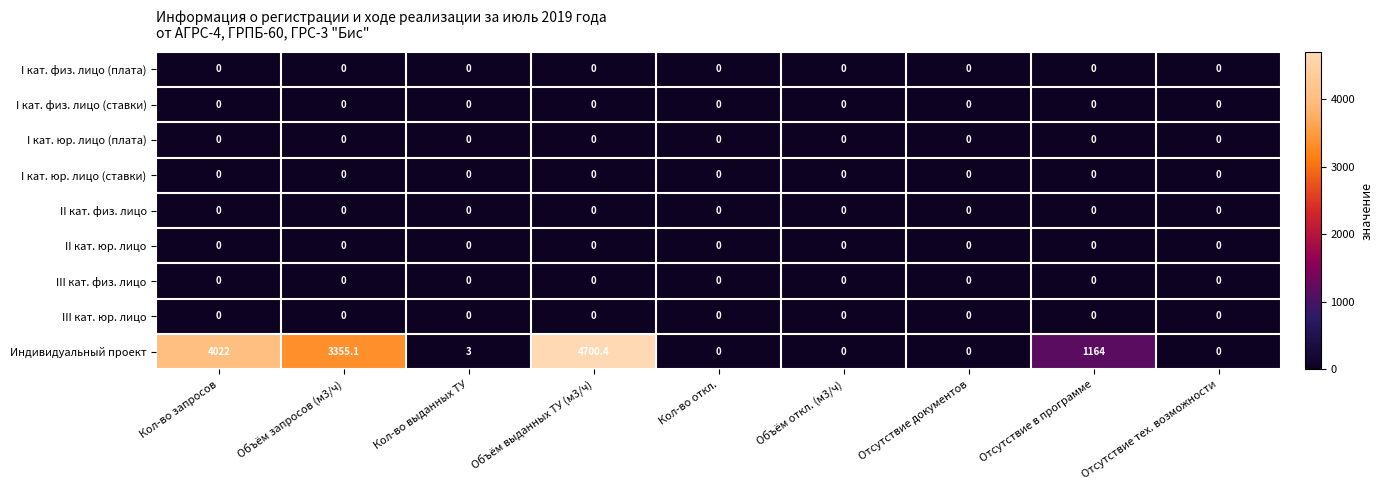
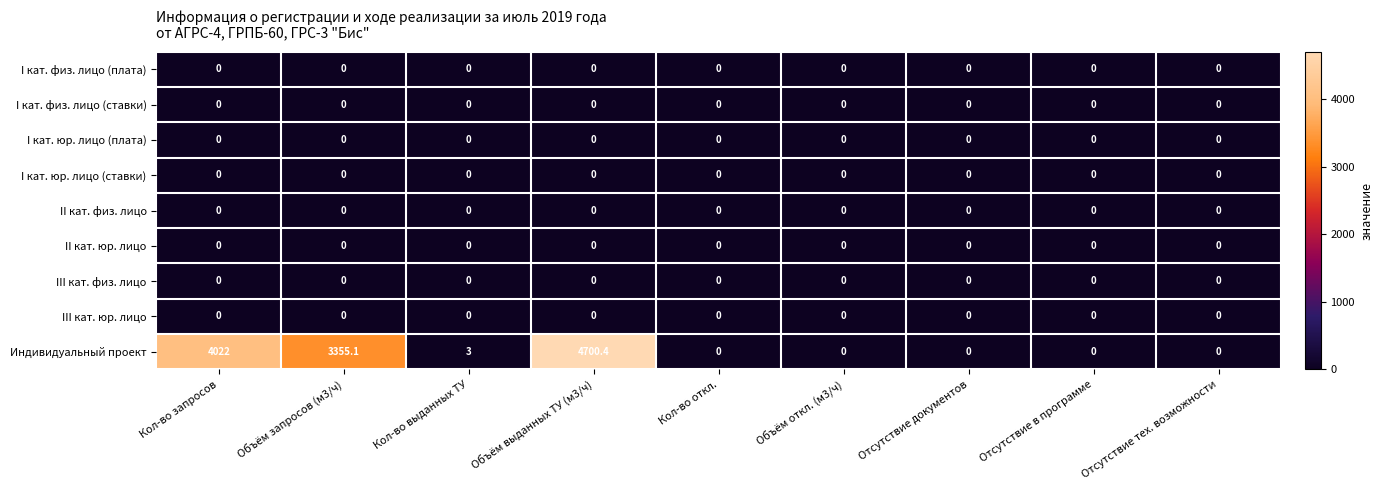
  {
    "I кат. физ. лицо (плата)": {
      "Кол-во запросов": 0,
      "Объём запросов (м3/ч)": 0,
      "Кол-во выданных ТУ": 0,
      "Объём выданных ТУ (м3/ч)": 0,
      "Кол-во откл.": 0,
      "Объём откл. (м3/ч)": 0,
      "Отсутствие документов": 0,
      "Отсутствие в программе": 0,
      "Отсутствие тех. возможности": 0
    },
    "I кат. физ. лицо (ставки)": {
      "Кол-во запросов": 0,
      "Объём запросов (м3/ч)": 0,
      "Кол-во выданных ТУ": 0,
      "Объём выданных ТУ (м3/ч)": 0,
      "Кол-во откл.": 0,
      "Объём откл. (м3/ч)": 0,
      "Отсутствие документов": 0,
      "Отсутствие в программе": 0,
      "Отсутствие тех. возможности": 0
    },
    "I кат. юр. лицо (плата)": {
      "Кол-во запросов": 0,
      "Объём запросов (м3/ч)": 0,
      "Кол-во выданных ТУ": 0,
      "Объём выданных ТУ (м3/ч)": 0,
      "Кол-во откл.": 0,
      "Объём откл. (м3/ч)": 0,
      "Отсутствие документов": 0,
      "Отсутствие в программе": 0,
      "Отсутствие тех. возможности": 0
    },
    "I кат. юр. лицо (ставки)": {
      "Кол-во запросов": 0,
      "Объём запросов (м3/ч)": 0,
      "Кол-во выданных ТУ": 0,
      "Объём выданных ТУ (м3/ч)": 0,
      "Кол-во откл.": 0,
      "Объём откл. (м3/ч)": 0,
      "Отсутствие документов": 0,
      "Отсутствие в программе": 0,
      "Отсутствие тех. возможности": 0
    },
    "II кат. физ. лицо": {
      "Кол-во запросов": 0,
      "Объём запросов (м3/ч)": 0,
      "Кол-во выданных ТУ": 0,
      "Объём выданных ТУ (м3/ч)": 0,
      "Кол-во откл.": 0,
      "Объём откл. (м3/ч)": 0,
      "Отсутствие документов": 0,
      "Отсутствие в программе": 0,
      "Отсутствие тех. возможности": 0
    },
    "II кат. юр. лицо": {
      "Кол-во запросов": 0,
      "Объём запросов (м3/ч)": 0,
      "Кол-во выданных ТУ": 0,
      "Объём выданных ТУ (м3/ч)": 0,
      "Кол-во откл.": 0,
      "Объём откл. (м3/ч)": 0,
      "Отсутствие документов": 0,
      "Отсутствие в программе": 0,
      "Отсутствие тех. возможности": 0
    },
    "III кат. физ. лицо": {
      "Кол-во запросов": 0,
      "Объём запросов (м3/ч)": 0,
      "Кол-во выданных ТУ": 0,
      "Объём выданных ТУ (м3/ч)": 0,
      "Кол-во откл.": 0,
      "Объём откл. (м3/ч)": 0,
      "Отсутствие документов": 0,
      "Отсутствие в программе": 0,
      "Отсутствие тех. возможности": 0
    },
    "III кат. юр. лицо": {
      "Кол-во запросов": 0,
      "Объём запросов (м3/ч)": 0,
      "Кол-во выданных ТУ": 0,
      "Объём выданных ТУ (м3/ч)": 0,
      "Кол-во откл.": 0,
      "Объём откл. (м3/ч)": 0,
      "Отсутствие документов": 0,
      "Отсутствие в программе": 0,
      "Отсутствие тех. возможности": 0
    },
    "Индивидуальный проект": {
      "Кол-во запросов": 4022,
      "Объём запросов (м3/ч)": 3355.1,
      "Кол-во выданных ТУ": 3,
      "Объём выданных ТУ (м3/ч)": 4700.4,
      "Кол-во откл.": 0,
      "Объём откл. (м3/ч)": 0,
      "Отсутствие документов": 0,
-     "Отсутствие в программе": 1164,
+     "Отсутствие в программе": 0,
      "Отсутствие тех. возможности": 0
    }
  }
